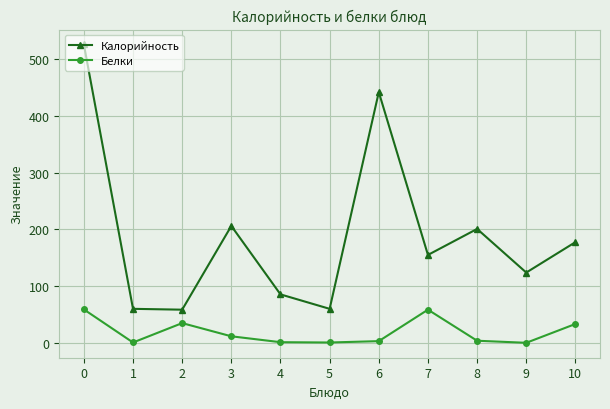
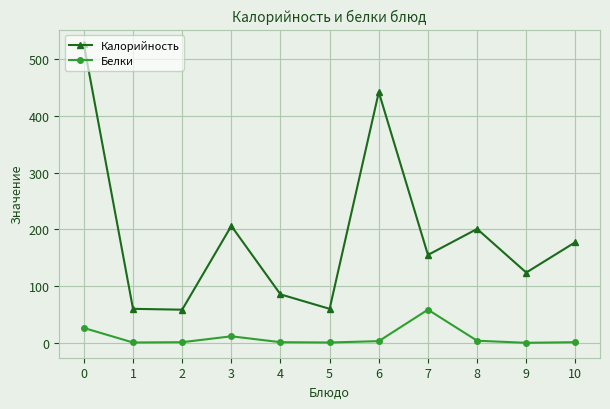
  {
    "Калорийность": {
      "1": 60,
      "2": 60,
      "3": 210,
      "4": 90,
      "5": 60,
      "6": 440,
      "7": 160,
      "8": 200,
      "9": 120,
      "10": 180
    },
    "Белки": {
-     "0": 60,
+     "0": 30,
      "1": 0,
-     "2": 30,
+     "2": 0,
      "3": 10,
      "4": 0,
      "5": 0,
      "6": 0,
      "7": 60,
      "8": 0,
      "9": 0,
-     "10": 30
+     "10": 0
    }
  }
